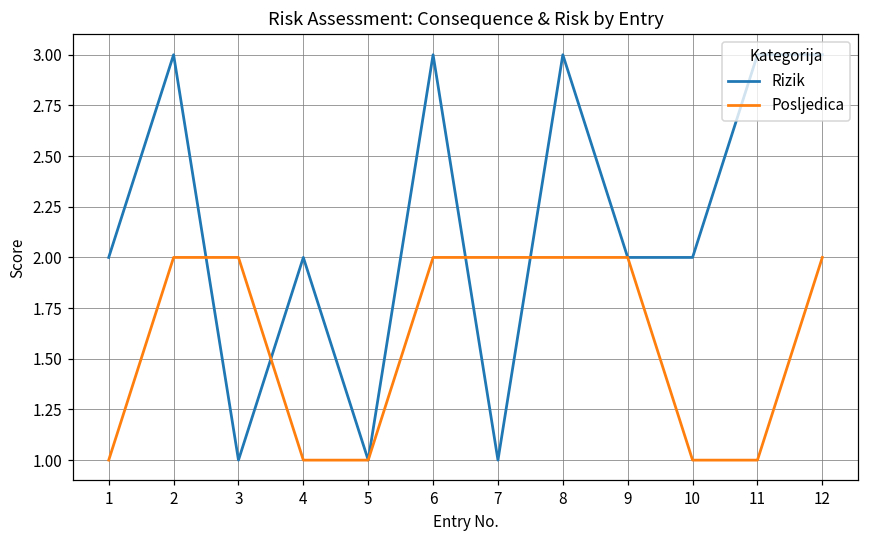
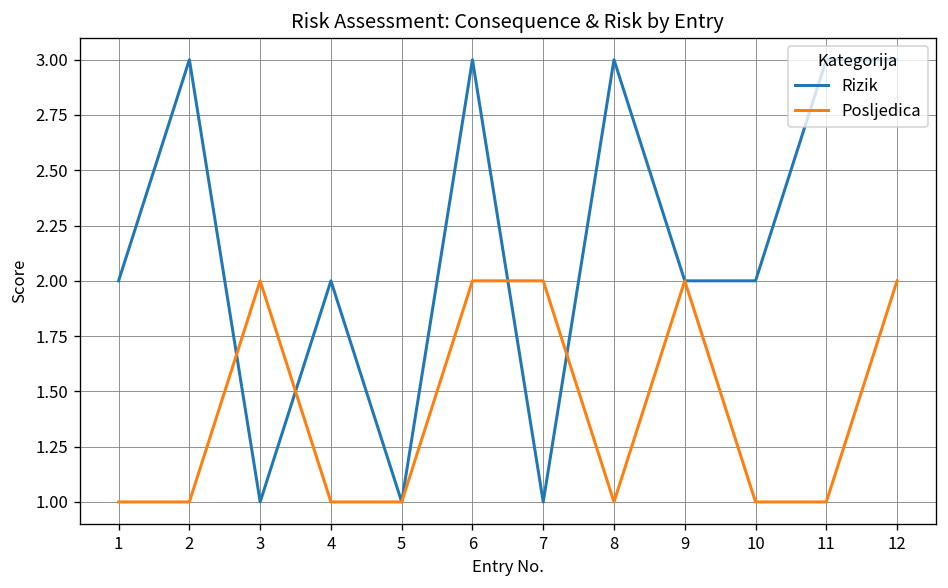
  {
    "Rizik": {
      "1": 2,
      "2": 3,
      "3": 1,
      "4": 2,
      "6": 3,
      "7": 1,
      "8": 3,
      "10": 2
    },
    "Posljedica": {
      "1": 1,
-     "2": 2,
+     "2": 1,
      "3": 2,
      "4": 1,
      "6": 2,
      "7": 2,
-     "8": 2,
+     "8": 1,
      "10": 1,
      "11": 1,
      "12": 2
    }
  }
